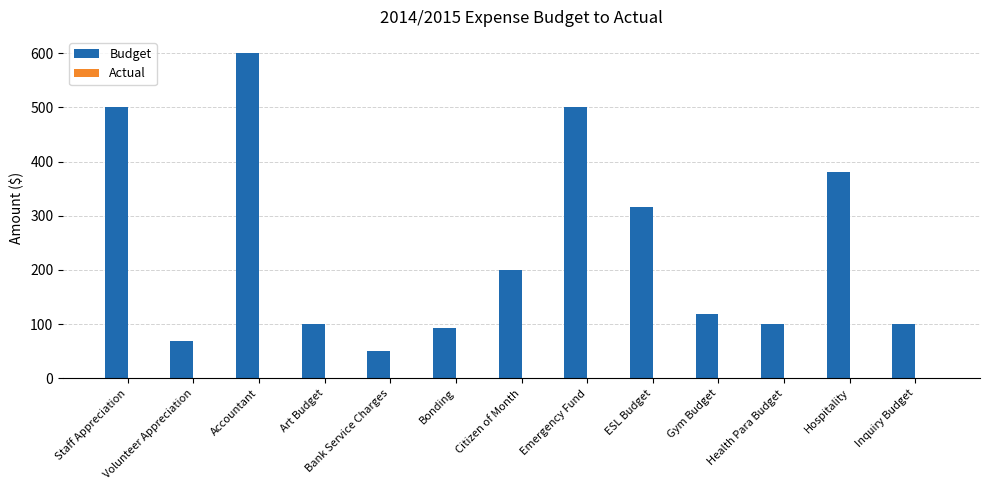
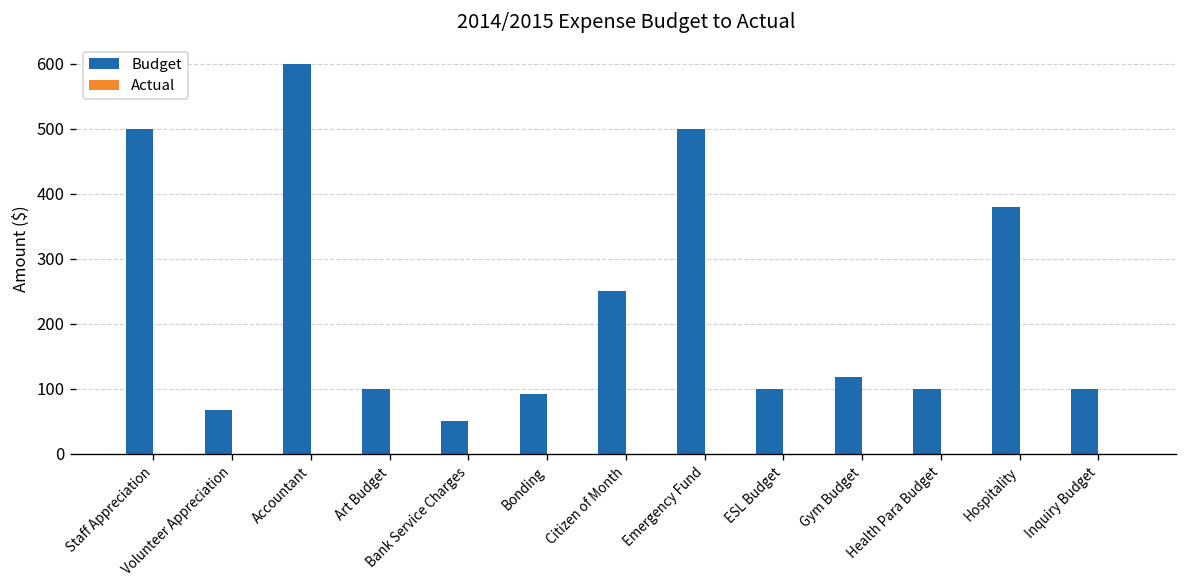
  {
    "Budget": {
      "Staff Appreciation": 500,
      "Volunteer Appreciation": 70,
      "Accountant": 600,
      "Art Budget": 100,
      "Bank Service Charges": 50,
      "Bonding": 90,
-     "Citizen of Month": 200,
+     "Citizen of Month": 250,
      "Emergency Fund": 500,
-     "ESL Budget": 320,
+     "ESL Budget": 100,
      "Gym Budget": 120,
      "Health Para Budget": 100,
      "Hospitality": 380,
      "Inquiry Budget": 100
    },
    "Actual": {
      "Staff Appreciation": 0,
      "Volunteer Appreciation": 0,
      "Accountant": 0,
      "Art Budget": 0,
      "Bank Service Charges": 0,
      "Bonding": 0,
      "Citizen of Month": 0,
      "Emergency Fund": 0,
      "ESL Budget": 0,
      "Gym Budget": 0,
      "Health Para Budget": 0,
      "Hospitality": 0,
      "Inquiry Budget": 0
    }
  }
